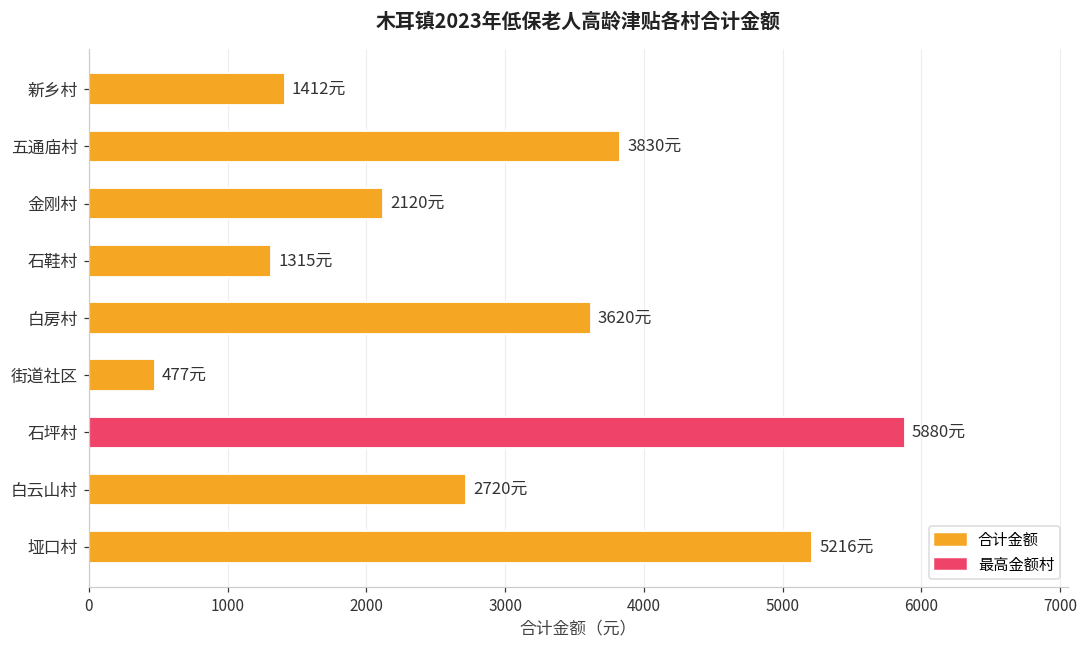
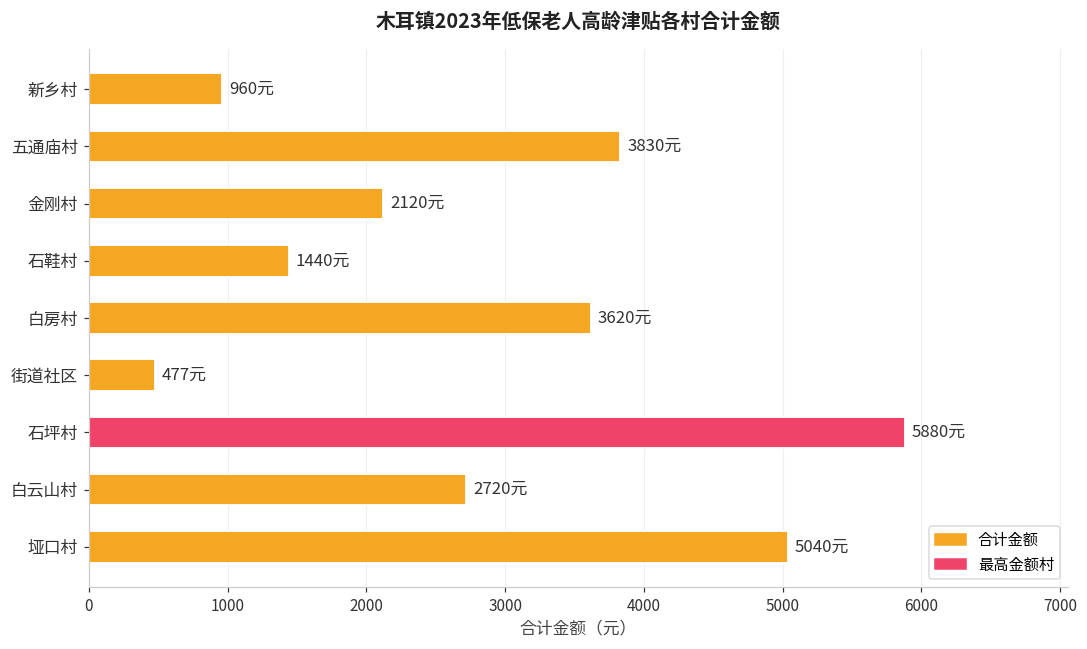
  {
-   "新乡村": "1412元",
+   "新乡村": "960元",
    "五通庙村": "3830元",
    "金刚村": "2120元",
-   "石鞋村": "1315元",
+   "石鞋村": "1440元",
    "白房村": "3620元",
    "街道社区": "477元",
    "石坪村": "5880元",
    "白云山村": "2720元",
-   "垭口村": "5216元"
+   "垭口村": "5040元"
  }
